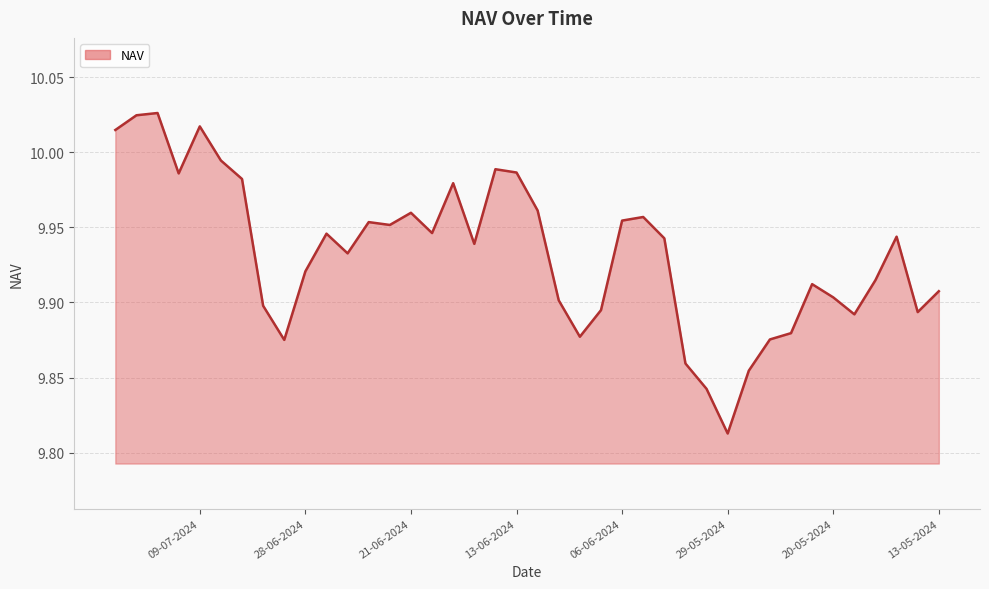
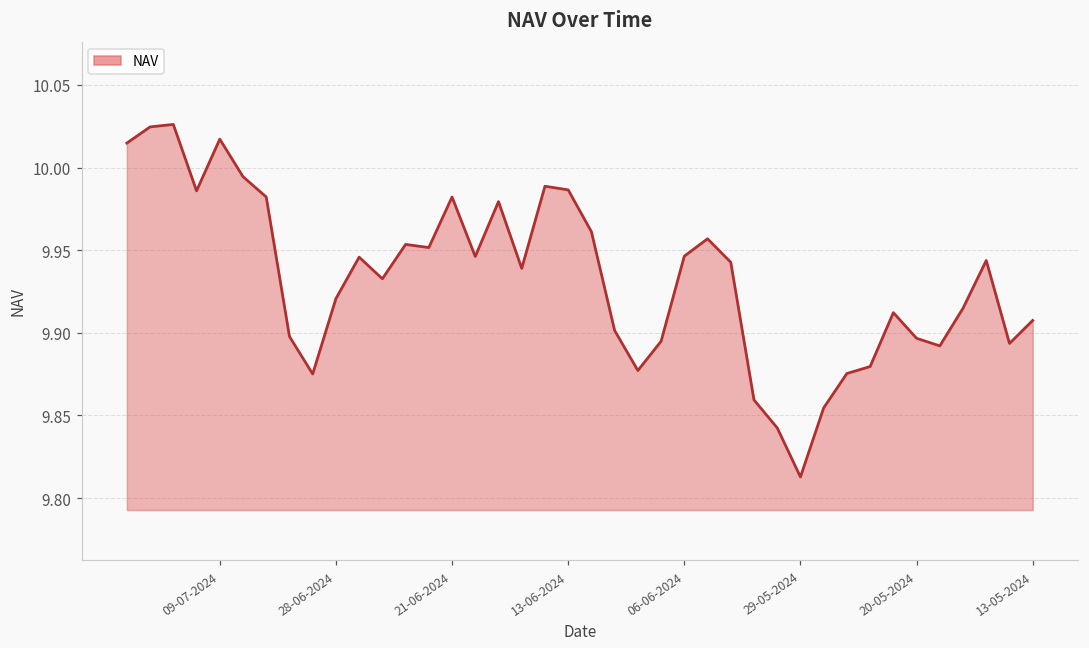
  {
    "09-07-2024": 10.017,
    "28-06-2024": 9.921,
-   "21-06-2024": 9.960,
+   "21-06-2024": 9.982,
    "13-06-2024": 9.987,
-   "06-06-2024": 9.955,
+   "06-06-2024": 9.946,
    "29-05-2024": 9.813,
-   "20-05-2024": 9.903,
+   "20-05-2024": 9.897,
    "13-05-2024": 9.908
  }
